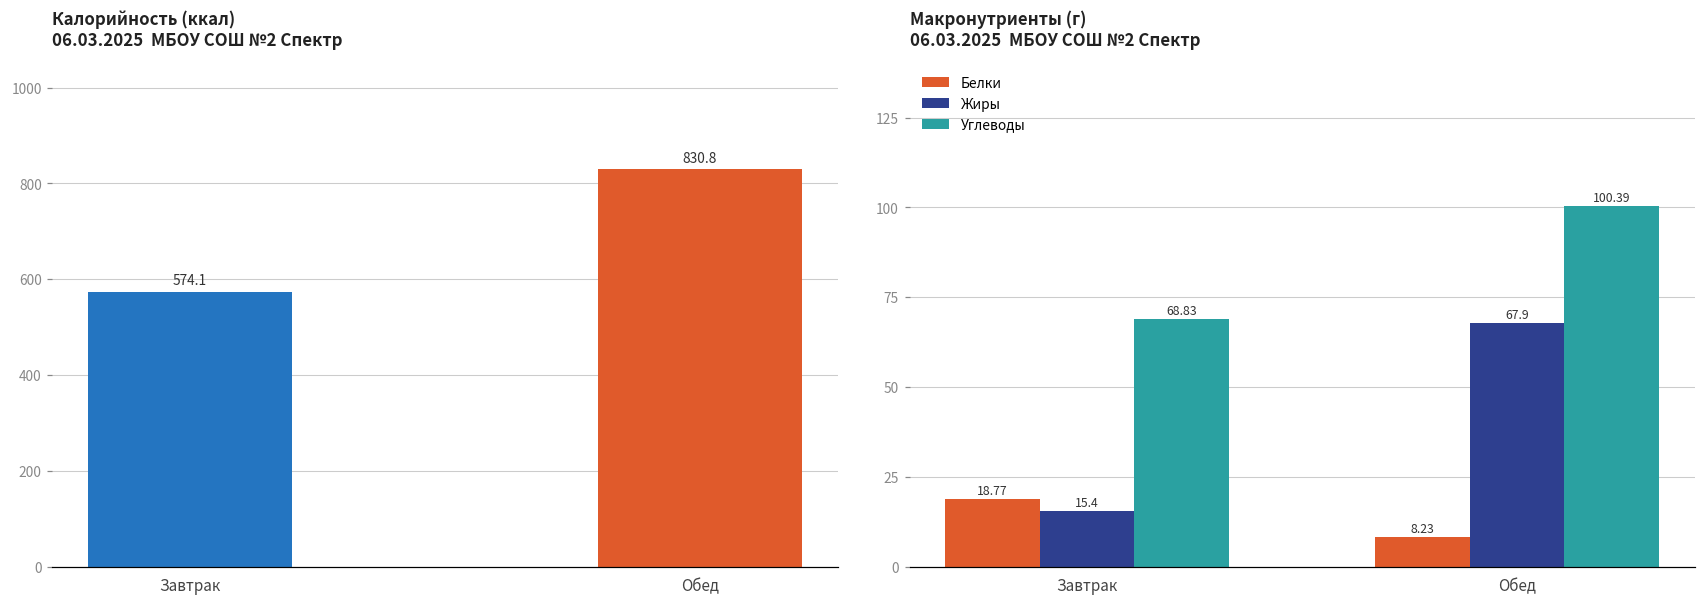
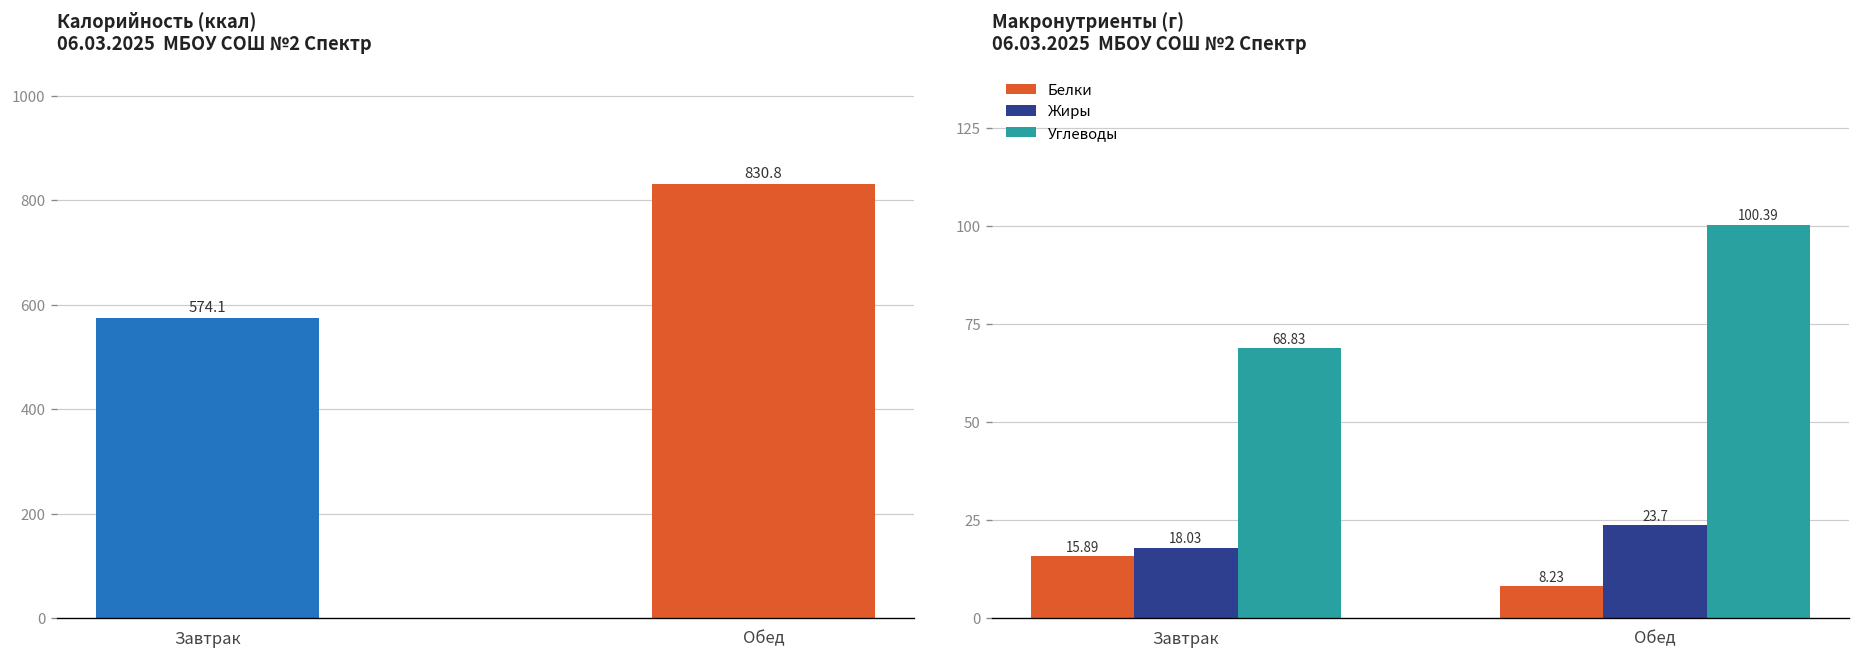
  {
    "Калорийность (ккал) 06.03.2025 МБОУ СОШ №2 Спектр": {
      "Завтрак": 574.1,
      "Обед": 830.8
    },
    "Макронутриенты (г) 06.03.2025 МБОУ СОШ №2 Спектр": {
      "Белки": {
-       "Завтрак": 18.77,
+       "Завтрак": 15.89,
        "Обед": 8.23
      },
      "Жиры": {
-       "Завтрак": 15.4,
-       "Обед": 67.9
+       "Завтрак": 18.03,
+       "Обед": 23.7
      },
      "Углеводы": {
        "Завтрак": 68.83,
        "Обед": 100.39
      }
    }
  }
